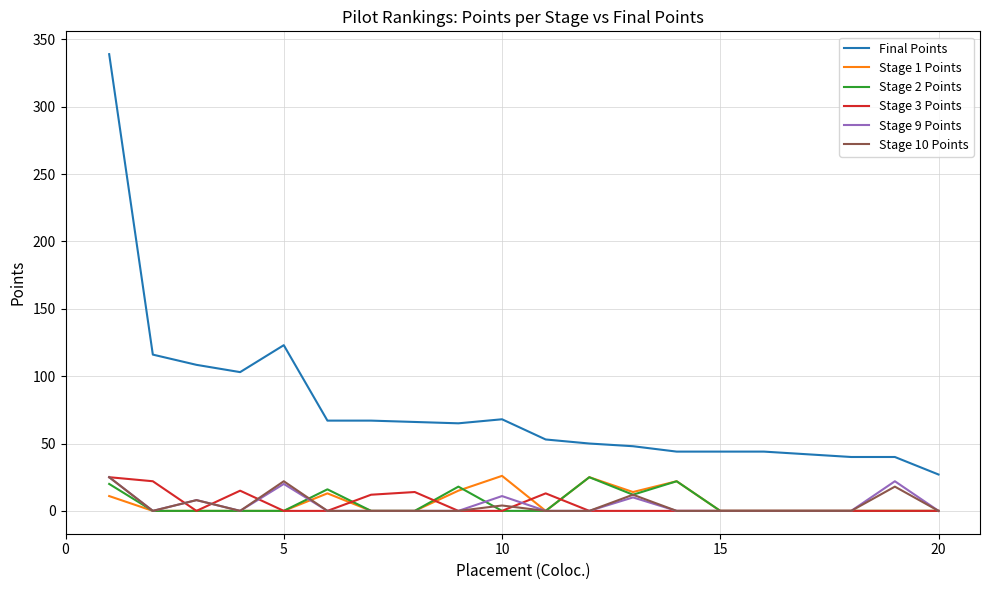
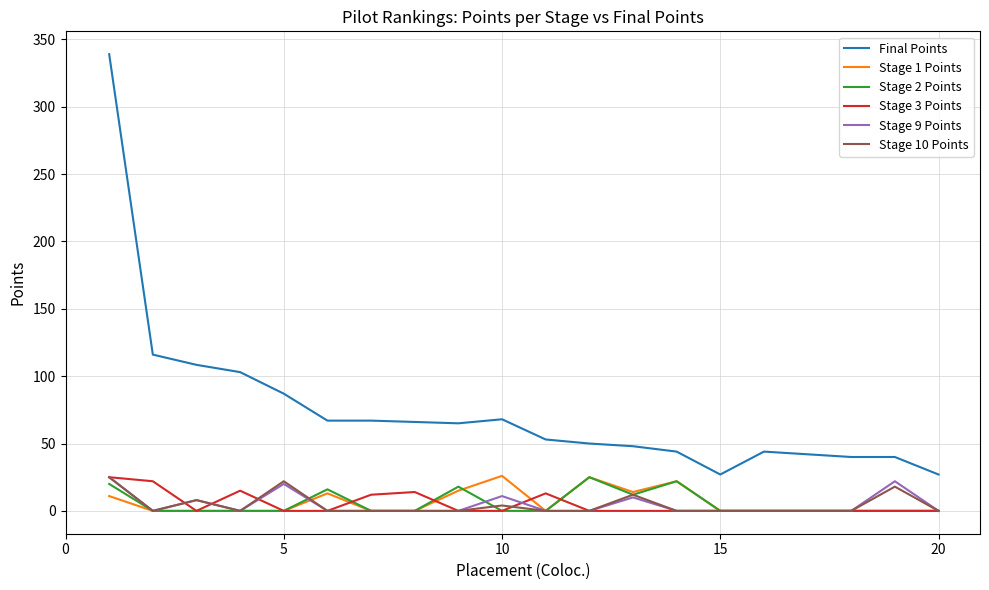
  {
    "Final Points": {
-     "5": 123,
+     "5": 87,
      "10": 68,
-     "15": 44,
+     "15": 27,
      "20": 27
    },
    "Stage 1 Points": {
      "10": 26
    },
    "Stage 9 Points": {
      "5": 20,
      "10": 11
    },
    "Stage 10 Points": {
      "5": 22,
      "10": 4
    }
  }
